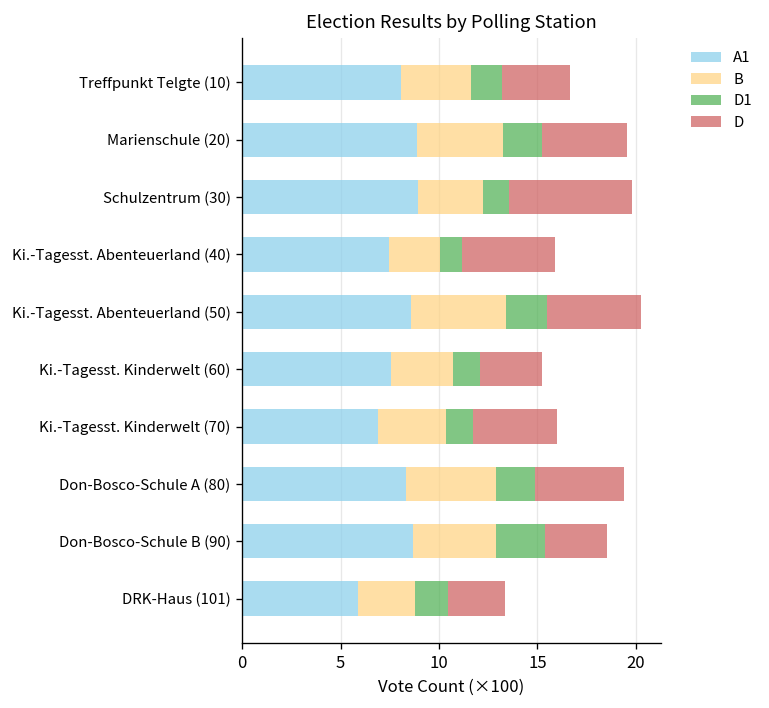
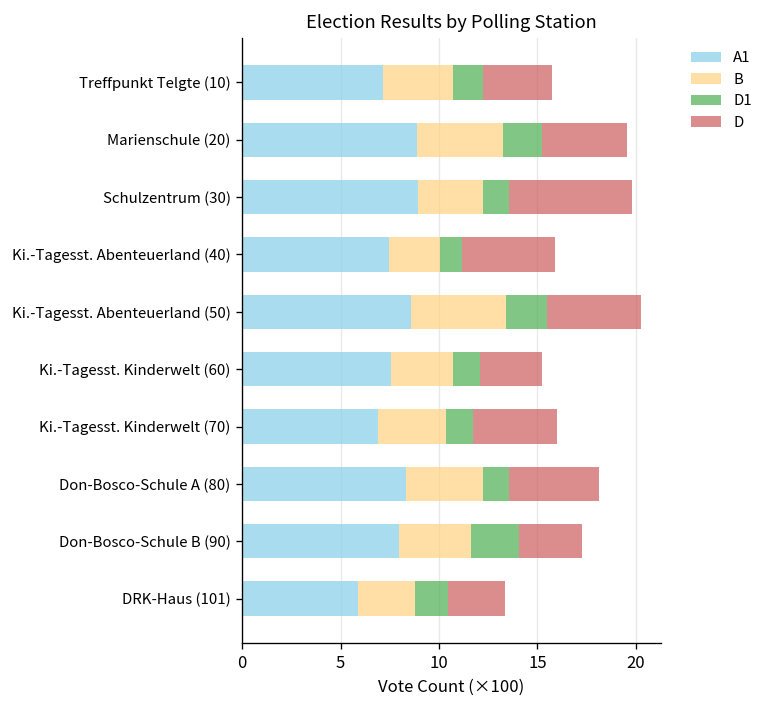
  {
    "A1": {
-     "Treffpunkt Telgte (10)": 8.1,
+     "Treffpunkt Telgte (10)": 7.2,
      "Marienschule (20)": 8.9,
      "Schulzentrum (30)": 9.0,
      "Ki.-Tagesst. Abenteuerland (40)": 7.5,
      "Ki.-Tagesst. Abenteuerland (50)": 8.6,
      "Ki.-Tagesst. Kinderwelt (60)": 7.6,
      "Ki.-Tagesst. Kinderwelt (70)": 6.9,
      "Don-Bosco-Schule A (80)": 8.4,
-     "Don-Bosco-Schule B (90)": 8.7,
+     "Don-Bosco-Schule B (90)": 8.0,
      "DRK-Haus (101)": 5.9
    },
    "B": {
      "Treffpunkt Telgte (10)": 3.5,
      "Marienschule (20)": 4.4,
      "Schulzentrum (30)": 3.3,
      "Ki.-Tagesst. Abenteuerland (40)": 2.6,
      "Ki.-Tagesst. Abenteuerland (50)": 4.8,
      "Ki.-Tagesst. Kinderwelt (60)": 3.2,
      "Ki.-Tagesst. Kinderwelt (70)": 3.5,
-     "Don-Bosco-Schule A (80)": 4.6,
-     "Don-Bosco-Schule B (90)": 4.3,
+     "Don-Bosco-Schule A (80)": 3.9,
+     "Don-Bosco-Schule B (90)": 3.7,
      "DRK-Haus (101)": 2.9
    },
    "D1": {
      "Treffpunkt Telgte (10)": 1.6,
      "Marienschule (20)": 2.0,
      "Schulzentrum (30)": 1.3,
      "Ki.-Tagesst. Abenteuerland (40)": 1.2,
      "Ki.-Tagesst. Abenteuerland (50)": 2.1,
      "Ki.-Tagesst. Kinderwelt (60)": 1.4,
      "Ki.-Tagesst. Kinderwelt (70)": 1.3,
-     "Don-Bosco-Schule A (80)": 1.9,
+     "Don-Bosco-Schule A (80)": 1.3,
      "Don-Bosco-Schule B (90)": 2.5,
      "DRK-Haus (101)": 1.7
    },
    "D": {
      "Treffpunkt Telgte (10)": 3.5,
      "Marienschule (20)": 4.3,
      "Schulzentrum (30)": 6.2,
      "Ki.-Tagesst. Abenteuerland (40)": 4.7,
      "Ki.-Tagesst. Abenteuerland (50)": 4.8,
      "Ki.-Tagesst. Kinderwelt (60)": 3.2,
      "Ki.-Tagesst. Kinderwelt (70)": 4.3,
      "Don-Bosco-Schule A (80)": 4.6,
      "Don-Bosco-Schule B (90)": 3.2,
      "DRK-Haus (101)": 2.9
    }
  }
